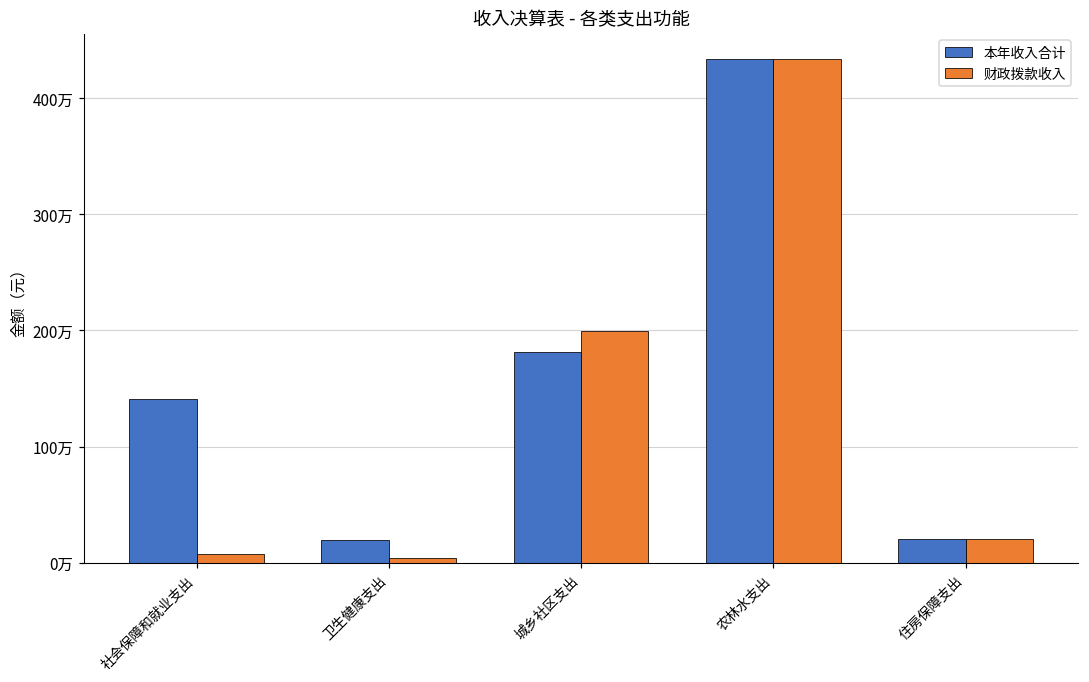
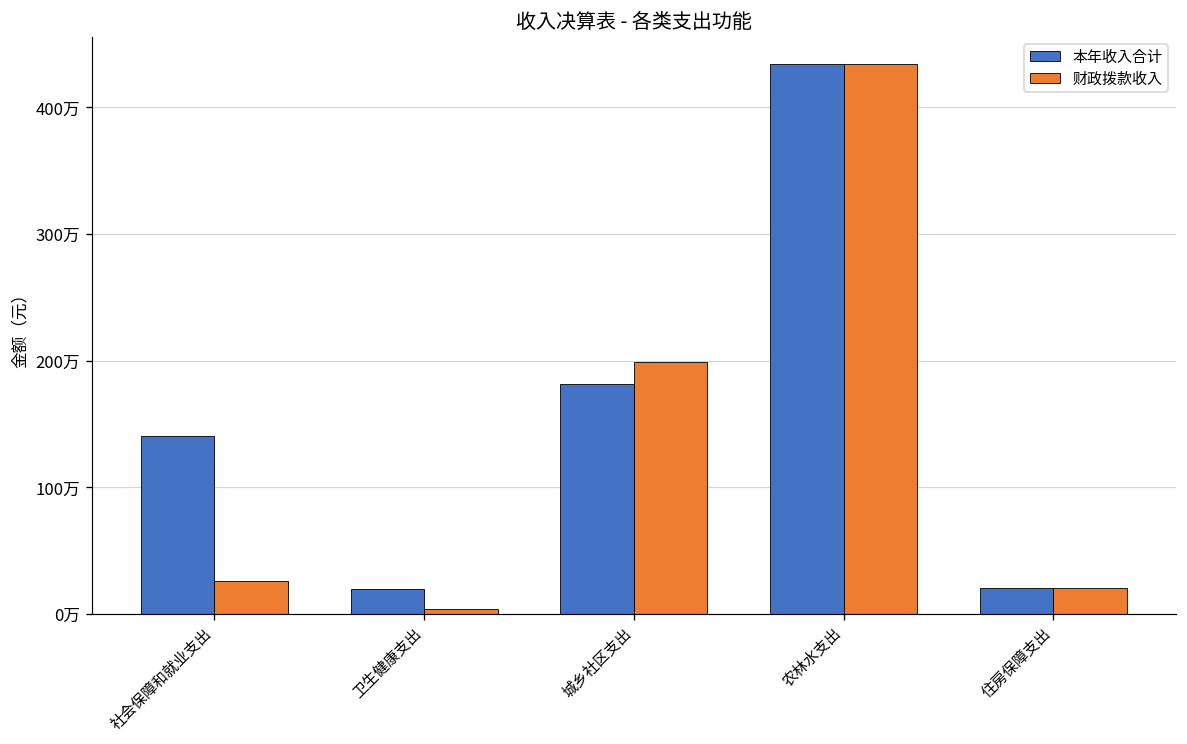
  {
    "本年收入合计": {
      "社会保障和就业支出": "141万",
      "卫生健康支出": "20万",
      "城乡社区支出": "181万",
      "农林水支出": "434万",
      "住房保障支出": "20万"
    },
    "财政拨款收入": {
-     "社会保障和就业支出": "8万",
+     "社会保障和就业支出": "26万",
      "卫生健康支出": "4万",
      "城乡社区支出": "199万",
      "农林水支出": "434万",
      "住房保障支出": "20万"
    }
  }
